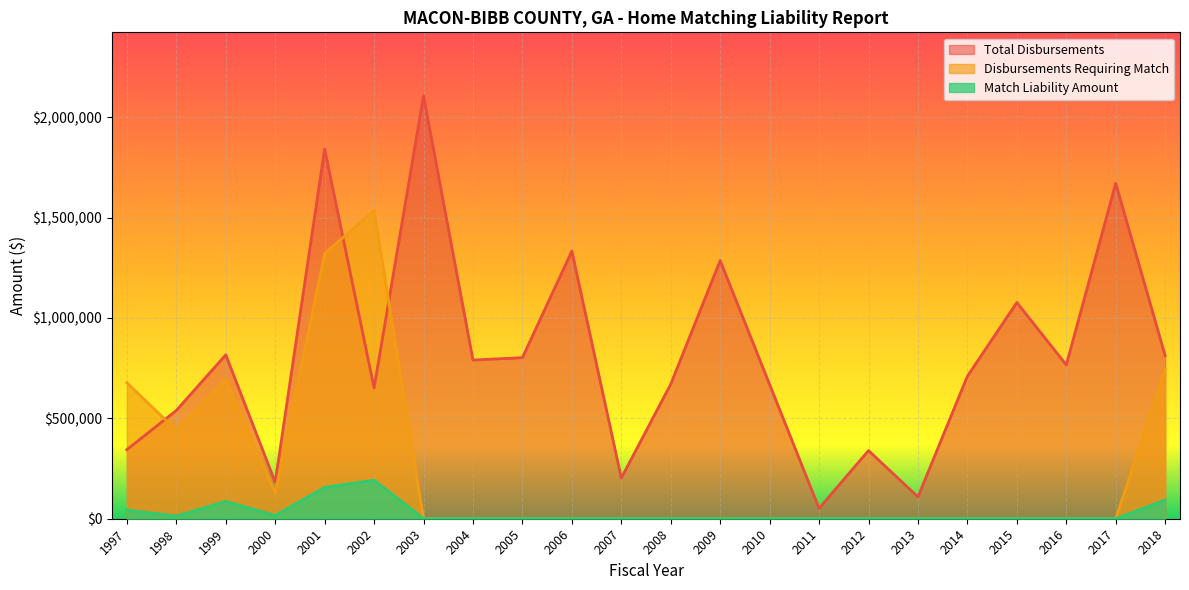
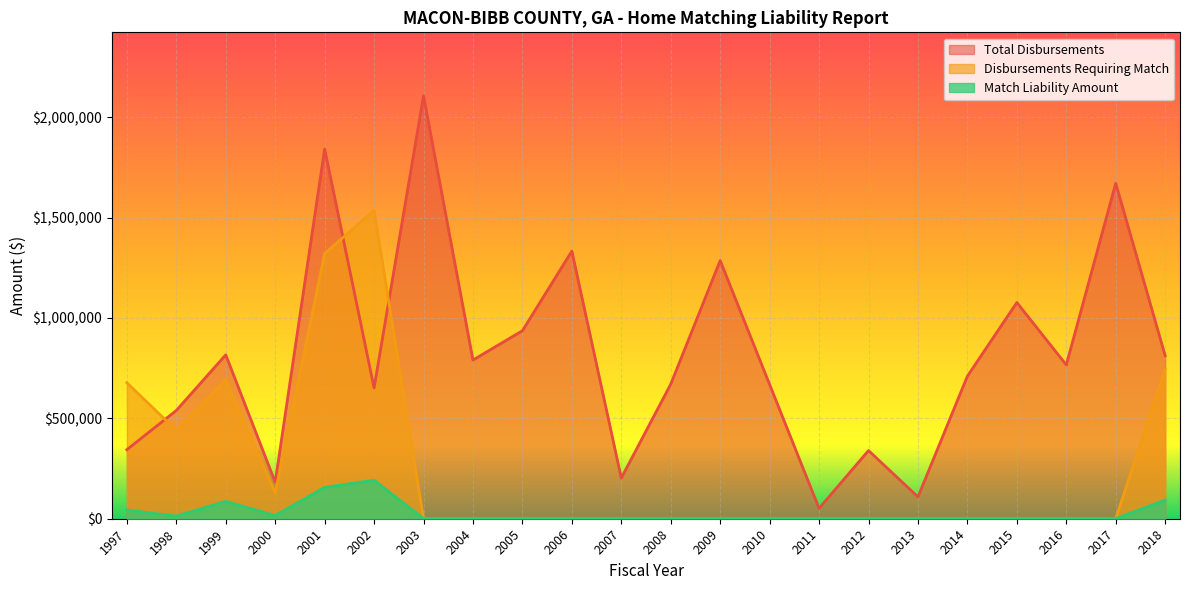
  {
    "Total Disbursements": {
      "1997": "$340,000",
      "1998": "$540,000",
      "1999": "$820,000",
      "2000": "$180,000",
      "2001": "$1,840,000",
      "2002": "$650,000",
      "2003": "$2,110,000",
      "2004": "$790,000",
-     "2005": "$800,000",
+     "2005": "$940,000",
      "2006": "$1,330,000",
      "2007": "$200,000",
      "2008": "$670,000",
      "2009": "$1,290,000",
      "2010": "$670,000",
      "2011": "$50,000",
      "2012": "$340,000",
      "2013": "$110,000",
      "2014": "$710,000",
      "2015": "$1,080,000",
      "2016": "$770,000",
      "2017": "$1,670,000",
      "2018": "$810,000"
    },
    "Disbursements Requiring Match": {
      "1997": "$680,000",
      "1998": "$440,000",
      "1999": "$690,000",
      "2000": "$130,000",
      "2001": "$1,320,000",
      "2002": "$1,540,000",
      "2018": "$750,000"
    },
    "Match Liability Amount": {
      "1997": "$40,000",
      "1998": "$10,000",
      "1999": "$90,000",
      "2000": "$20,000",
      "2001": "$160,000",
      "2002": "$190,000",
      "2018": "$90,000"
    }
  }
